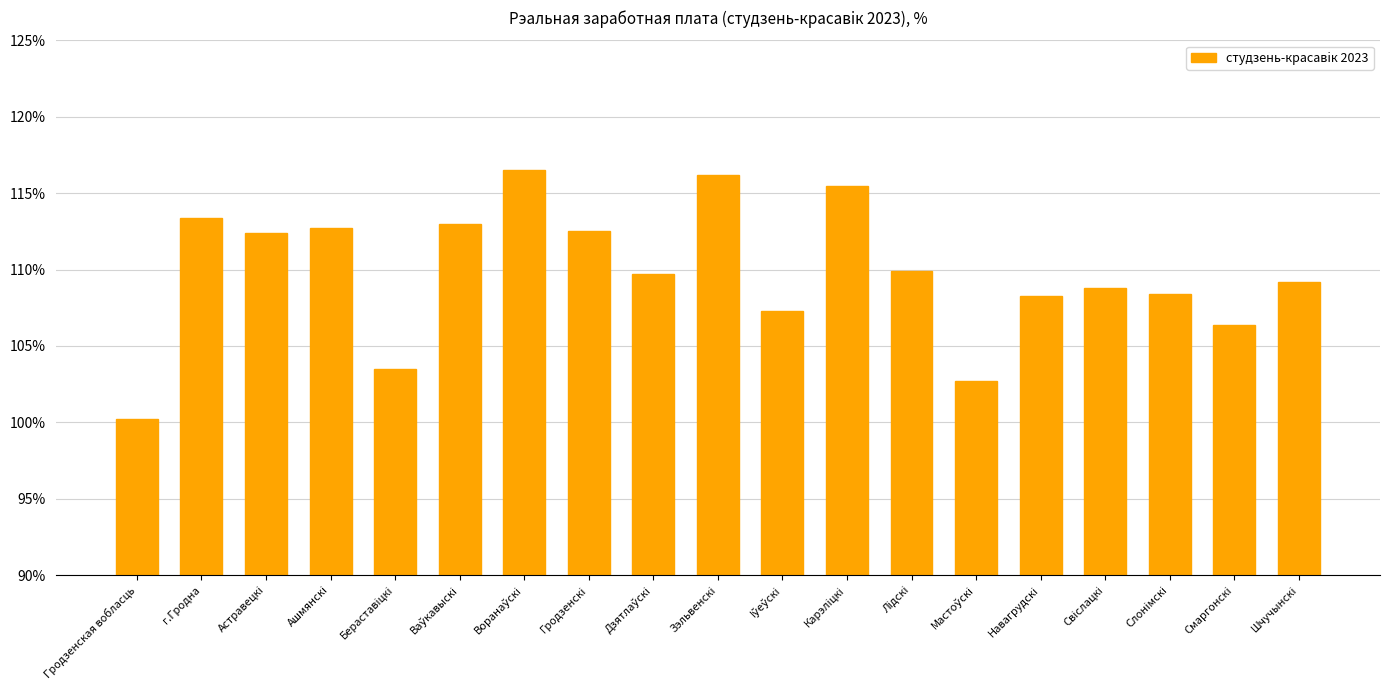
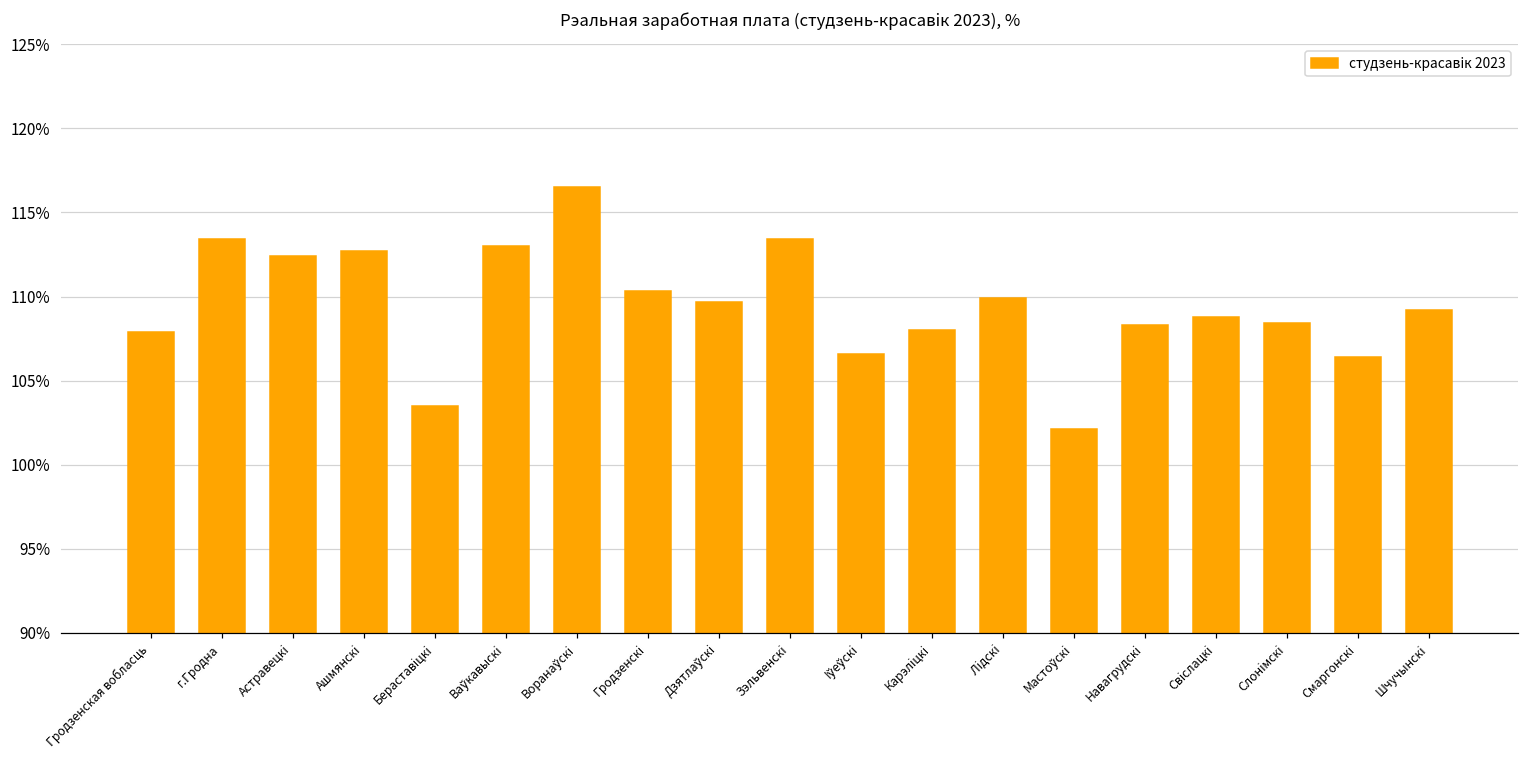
  {
-   "Гродзенская вобласць": "100.2%",
+   "Гродзенская вобласць": "107.9%",
    "г.Гродна": "113.4%",
    "Астравецкi": "112.4%",
    "Ашмянскi": "112.7%",
    "Бераставiцкi": "103.5%",
    "Ваўкавыскi": "113.0%",
    "Воранаўскi": "116.5%",
-   "Гродзенскi": "112.5%",
+   "Гродзенскi": "110.3%",
    "Дзятлаўскi": "109.7%",
-   "Зэльвенскi": "116.2%",
-   "Iўеўскi": "107.3%",
-   "Карэлiцкi": "115.5%",
+   "Зэльвенскi": "113.4%",
+   "Iўеўскi": "106.6%",
+   "Карэлiцкi": "108.0%",
    "Лiдскi": "109.9%",
-   "Мастоўскi": "102.7%",
+   "Мастоўскi": "102.1%",
    "Навагрудскi": "108.3%",
    "Свiслацкi": "108.8%",
    "Слонiмскi": "108.4%",
    "Смаргонскi": "106.4%",
    "Шчучынскi": "109.2%"
  }
